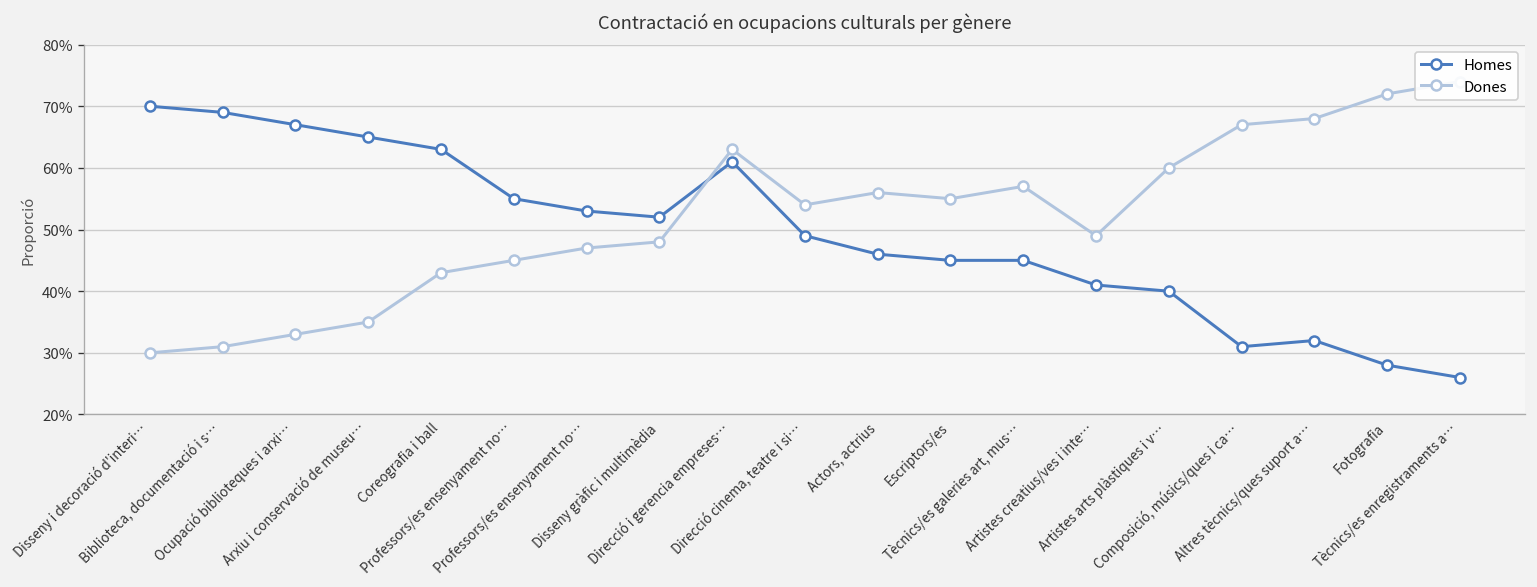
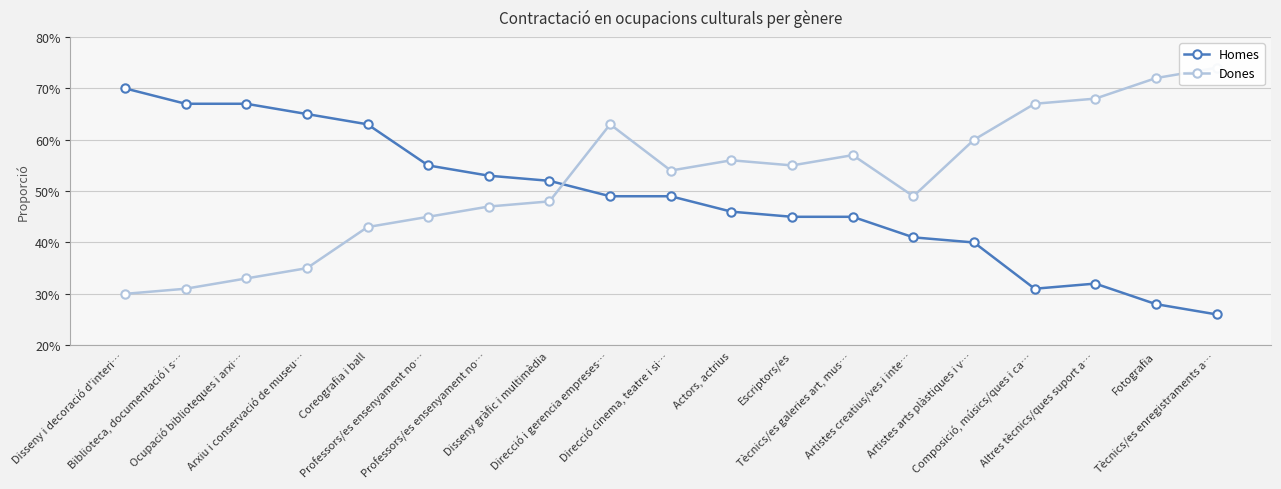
  {
    "Homes": {
      "Disseny i decoració d'interi…": "70%",
-     "Biblioteca, documentació i s…": "69%",
+     "Biblioteca, documentació i s…": "67%",
      "Ocupació biblioteques i arxi…": "67%",
      "Arxiu i conservació de museu…": "65%",
      "Coreografia i ball": "63%",
      "Disseny gràfic i multimèdia": "52%",
-     "Direcció i gerencia empreses…": "61%",
+     "Direcció i gerencia empreses…": "49%",
      "Direcció cinema, teatre i si…": "49%",
      "Actors, actrius": "46%",
      "Escriptors/es": "45%",
      "Tècnics/es galeries art, mus…": "45%",
      "Artistes creatius/ves i inte…": "41%",
      "Artistes arts plàstiques i v…": "40%",
      "Composició, músics/ques i ca…": "31%",
      "Altres tècnics/ques suport a…": "32%",
      "Fotografia": "28%",
      "Tècnics/es enregistraments a…": "26%"
    },
    "Dones": {
      "Disseny i decoració d'interi…": "30%",
      "Biblioteca, documentació i s…": "31%",
      "Ocupació biblioteques i arxi…": "33%",
      "Arxiu i conservació de museu…": "35%",
      "Coreografia i ball": "43%",
      "Disseny gràfic i multimèdia": "48%",
      "Direcció i gerencia empreses…": "63%",
      "Direcció cinema, teatre i si…": "54%",
      "Actors, actrius": "56%",
      "Escriptors/es": "55%",
      "Tècnics/es galeries art, mus…": "57%",
      "Artistes creatius/ves i inte…": "49%",
      "Artistes arts plàstiques i v…": "60%",
      "Composició, músics/ques i ca…": "67%",
      "Altres tècnics/ques suport a…": "68%",
      "Fotografia": "72%"
    }
  }
